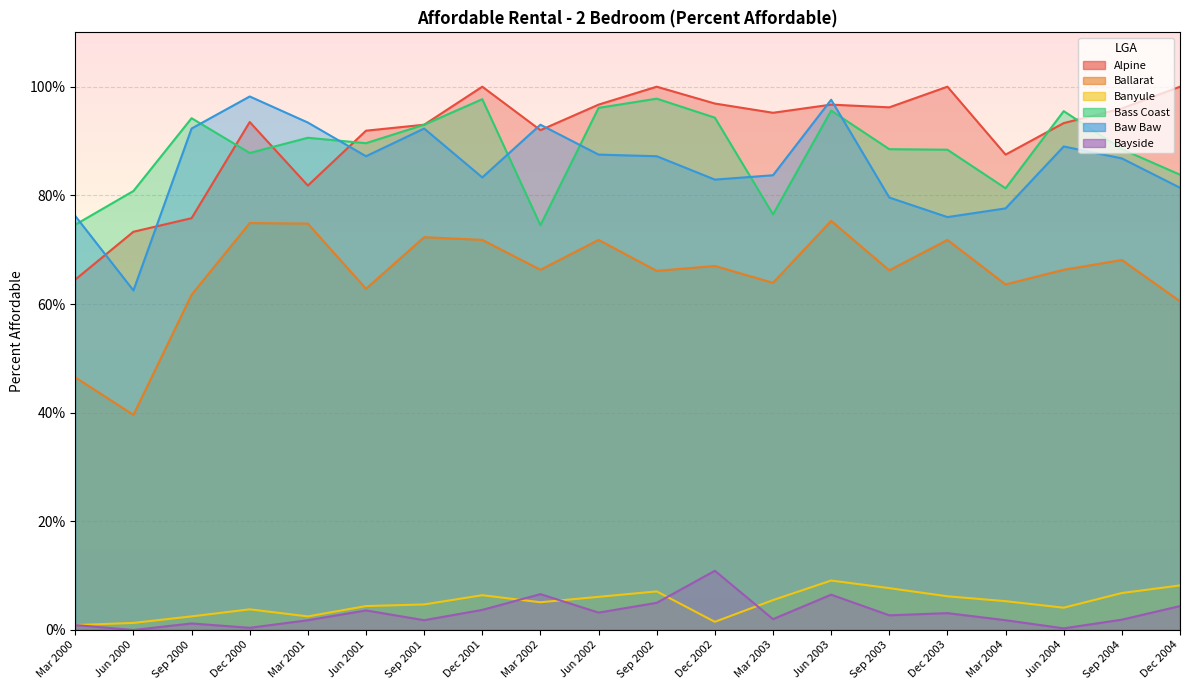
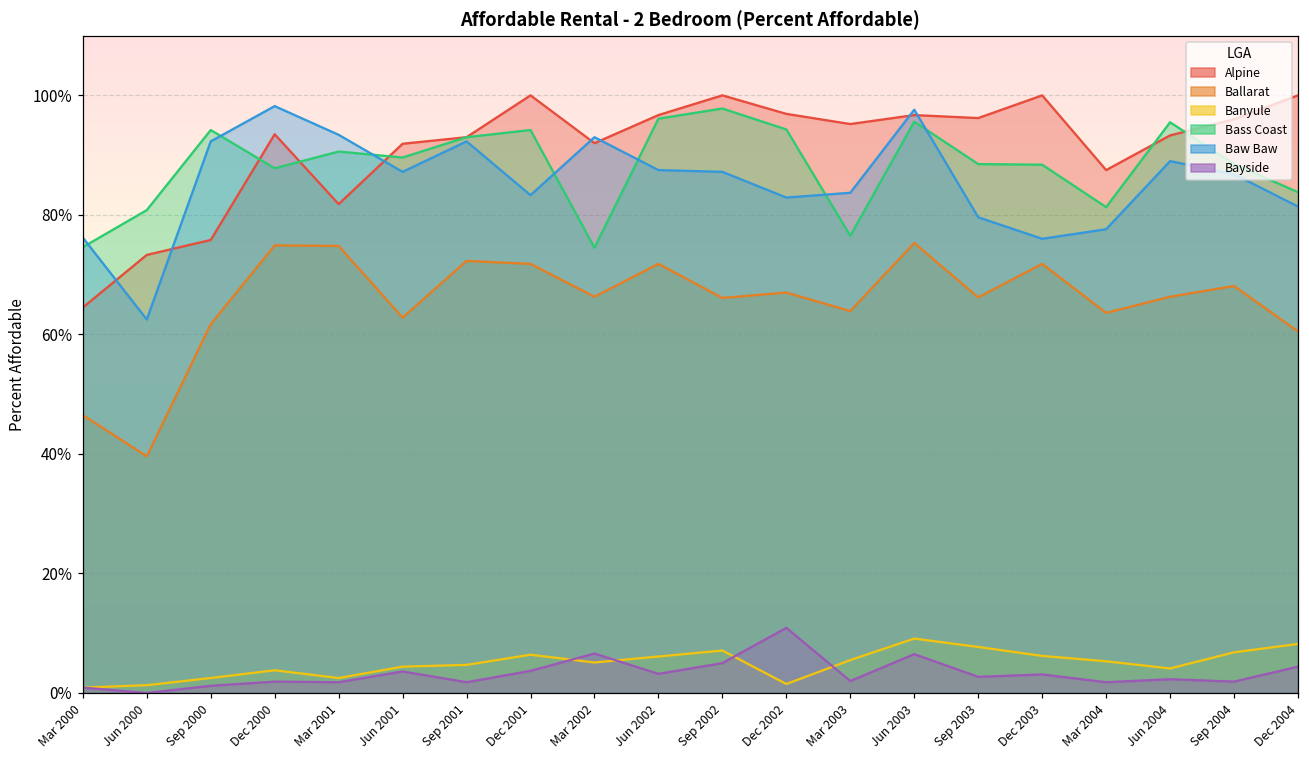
  {
    "Bass Coast": {
      "Mar 2000": "75%",
      "Jun 2000": "81%",
      "Sep 2000": "94%",
      "Dec 2000": "88%",
      "Mar 2001": "91%",
      "Jun 2001": "90%",
-     "Dec 2001": "98%",
+     "Dec 2001": "94%",
      "Mar 2002": "75%",
      "Jun 2002": "96%",
      "Sep 2002": "98%",
      "Dec 2002": "94%",
      "Mar 2003": "77%",
      "Jun 2003": "96%",
      "Sep 2003": "89%",
      "Dec 2003": "88%",
      "Mar 2004": "81%",
      "Jun 2004": "96%",
      "Dec 2004": "84%"
    },
    "Baw Baw": {
      "Mar 2000": "76%",
      "Jun 2000": "63%",
      "Sep 2000": "92%",
      "Dec 2000": "98%",
      "Mar 2001": "93%",
      "Jun 2001": "87%",
      "Sep 2001": "92%",
      "Dec 2001": "83%",
      "Mar 2002": "93%",
      "Jun 2002": "88%",
      "Sep 2002": "87%",
      "Dec 2002": "83%",
      "Mar 2003": "84%",
      "Jun 2003": "98%",
      "Sep 2003": "80%",
      "Dec 2003": "76%",
      "Mar 2004": "78%",
      "Jun 2004": "89%",
      "Sep 2004": "87%",
      "Dec 2004": "81%"
    },
    "Bayside": {
      "Jun 2000": "0%",
      "Sep 2000": "1%",
-     "Dec 2000": "0%",
+     "Dec 2000": "2%",
      "Mar 2001": "2%",
      "Jun 2001": "4%",
      "Sep 2001": "2%",
      "Dec 2001": "4%",
      "Mar 2002": "7%",
      "Jun 2002": "3%",
      "Sep 2002": "5%",
      "Dec 2002": "11%",
      "Mar 2003": "2%",
      "Jun 2003": "7%",
      "Sep 2003": "3%",
      "Dec 2003": "3%",
      "Mar 2004": "2%",
-     "Jun 2004": "0%",
+     "Jun 2004": "2%",
      "Sep 2004": "2%",
      "Dec 2004": "4%"
    }
  }
